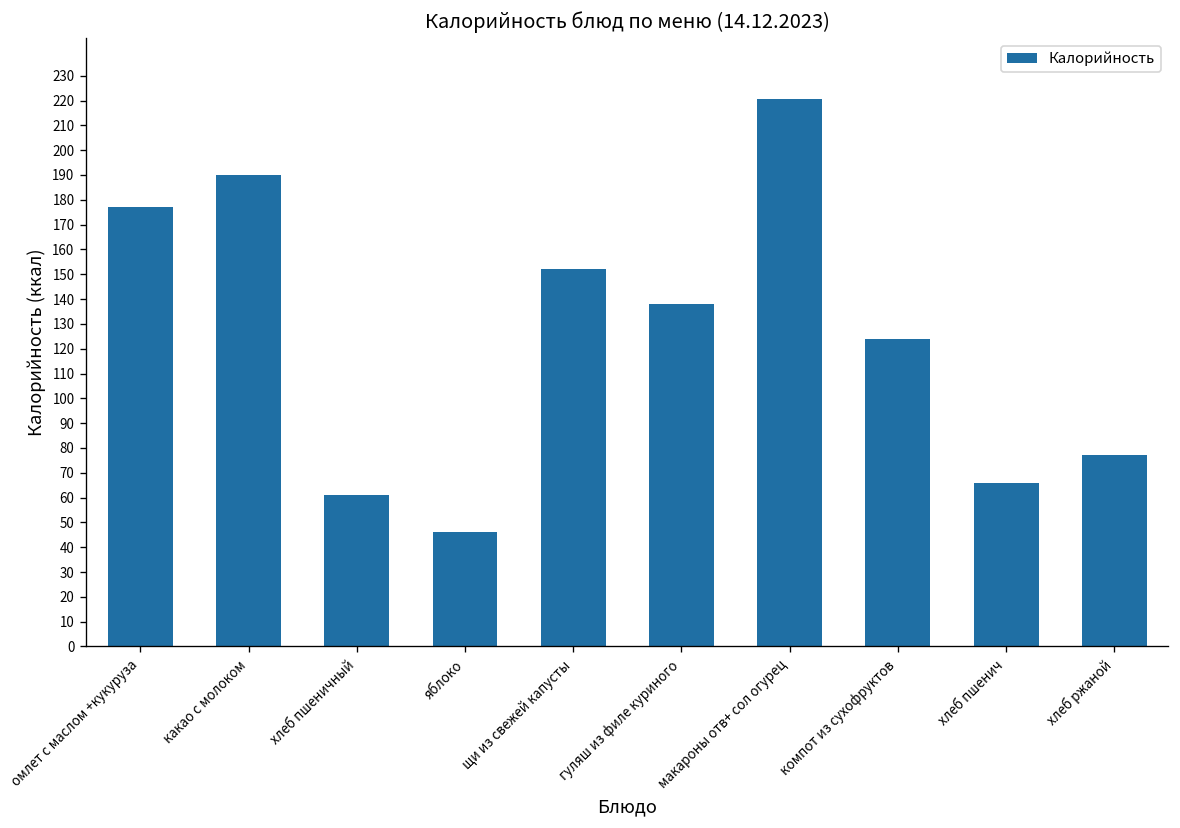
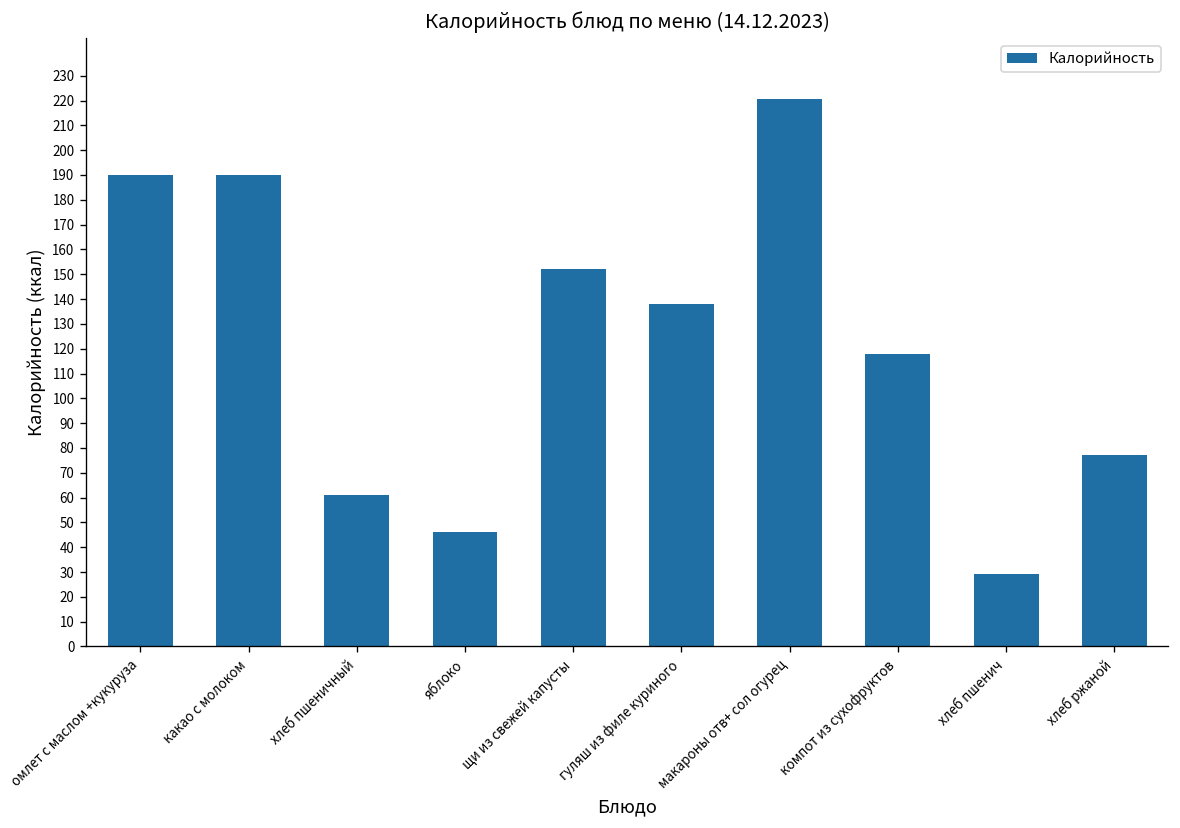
  {
-   "омлет с маслом +кукуруза": 177,
+   "омлет с маслом +кукуруза": 190,
    "какао с молоком": 190,
    "хлеб пшеничный": 61,
    "яблоко": 46,
    "щи из свежей капусты": 152,
    "гуляш из филе куриного": 138,
    "макароны отв+ сол огурец": 221,
-   "компот из сухофруктов": 124,
-   "хлеб пшенич": 66,
+   "компот из сухофруктов": 118,
+   "хлеб пшенич": 29,
    "хлеб ржаной": 77
  }
